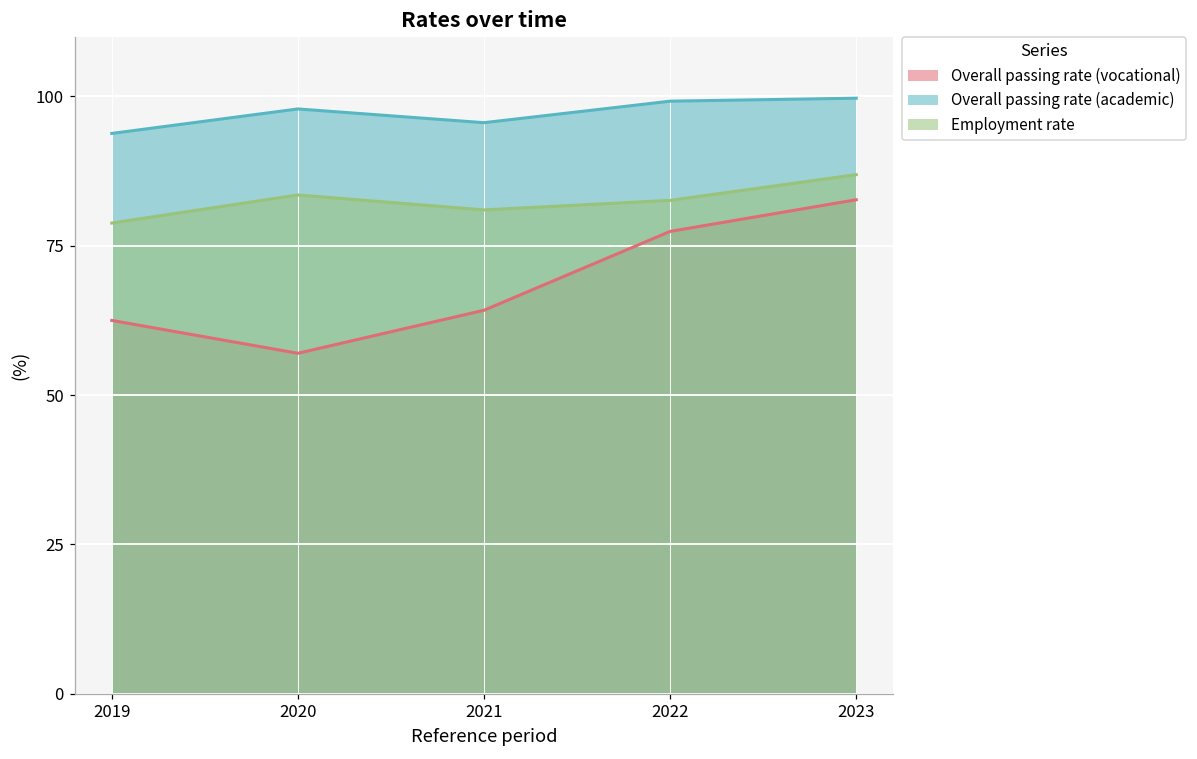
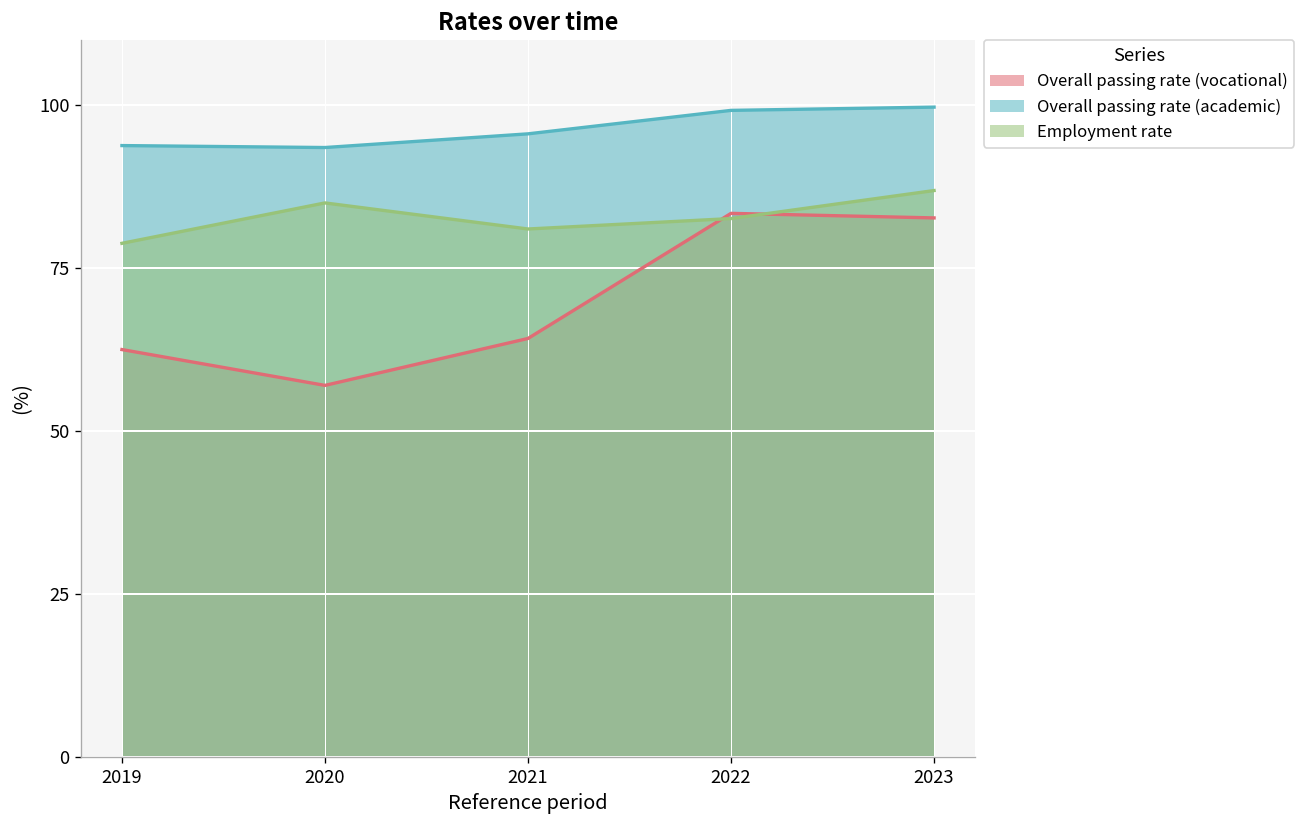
  {
    "Overall passing rate (vocational)": {
      "2019": 63,
      "2020": 57,
      "2021": 64,
-     "2022": 77,
+     "2022": 83,
      "2023": 83
    },
    "Overall passing rate (academic)": {
      "2019": 94,
-     "2020": 98,
+     "2020": 94,
      "2021": 96,
      "2022": 99,
      "2023": 100
    },
    "Employment rate": {
      "2019": 79,
-     "2020": 84,
+     "2020": 85,
      "2021": 81,
      "2022": 83,
      "2023": 87
    }
  }
